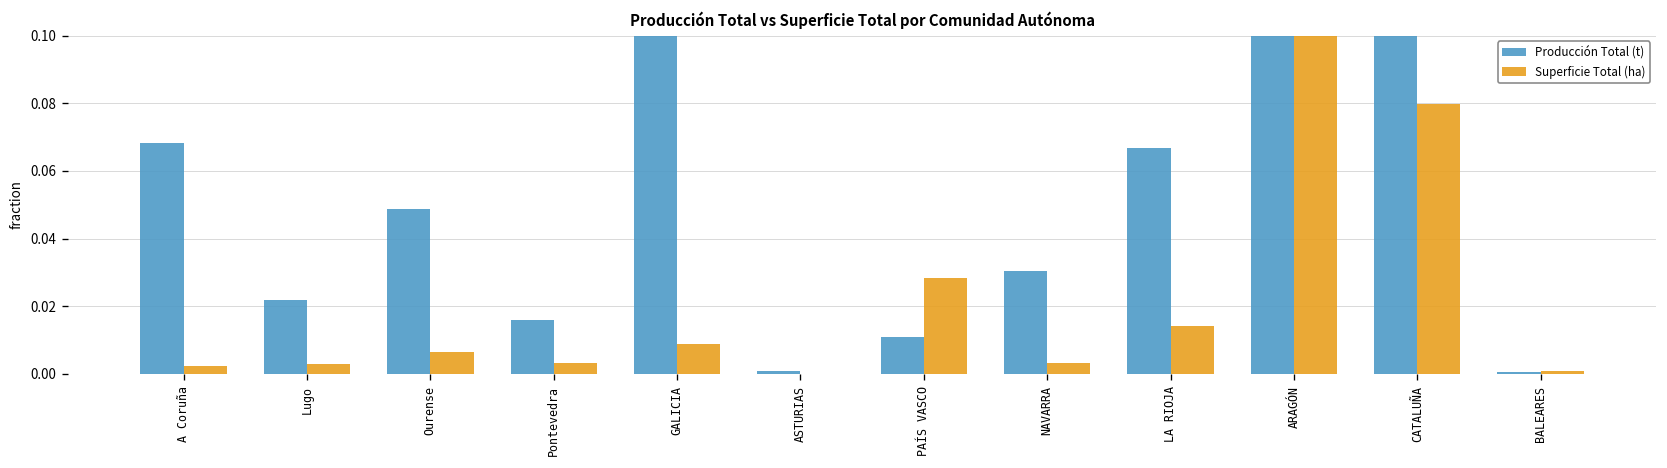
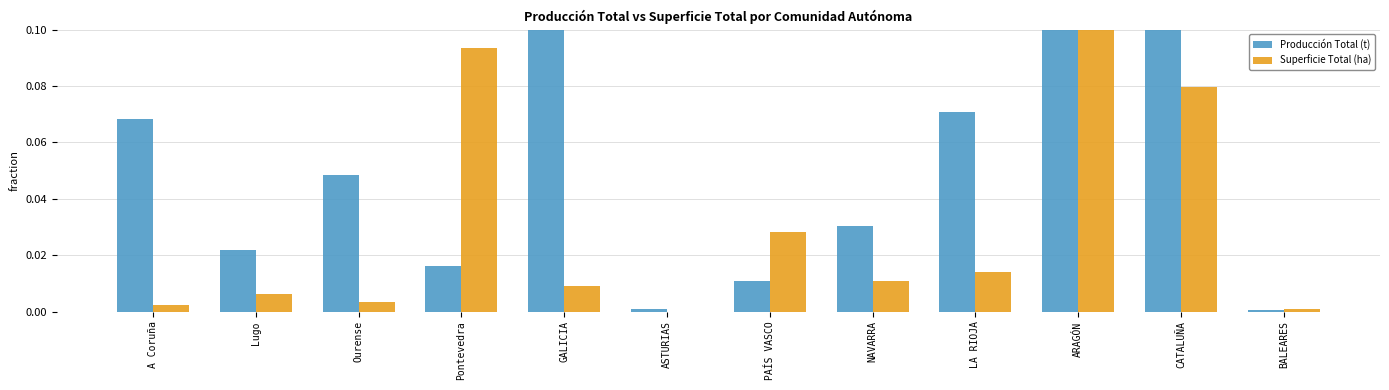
  {
    "Producción Total (t)": {
      "A Coruña": 0.068,
      "Lugo": 0.022,
      "Ourense": 0.049,
      "Pontevedra": 0.016,
      "PAÍS VASCO": 0.011,
      "NAVARRA": 0.030,
-     "LA RIOJA": 0.067
+     "LA RIOJA": 0.071
    },
    "Superficie Total (ha)": {
      "A Coruña": 0.002,
-     "Lugo": 0.003,
-     "Ourense": 0.006,
-     "Pontevedra": 0.003,
+     "Lugo": 0.006,
+     "Ourense": 0.003,
+     "Pontevedra": 0.093,
      "GALICIA": 0.009,
      "ASTURIAS": 0.000,
      "PAÍS VASCO": 0.028,
-     "NAVARRA": 0.003,
+     "NAVARRA": 0.011,
      "LA RIOJA": 0.014,
      "CATALUÑA": 0.080
    }
  }
